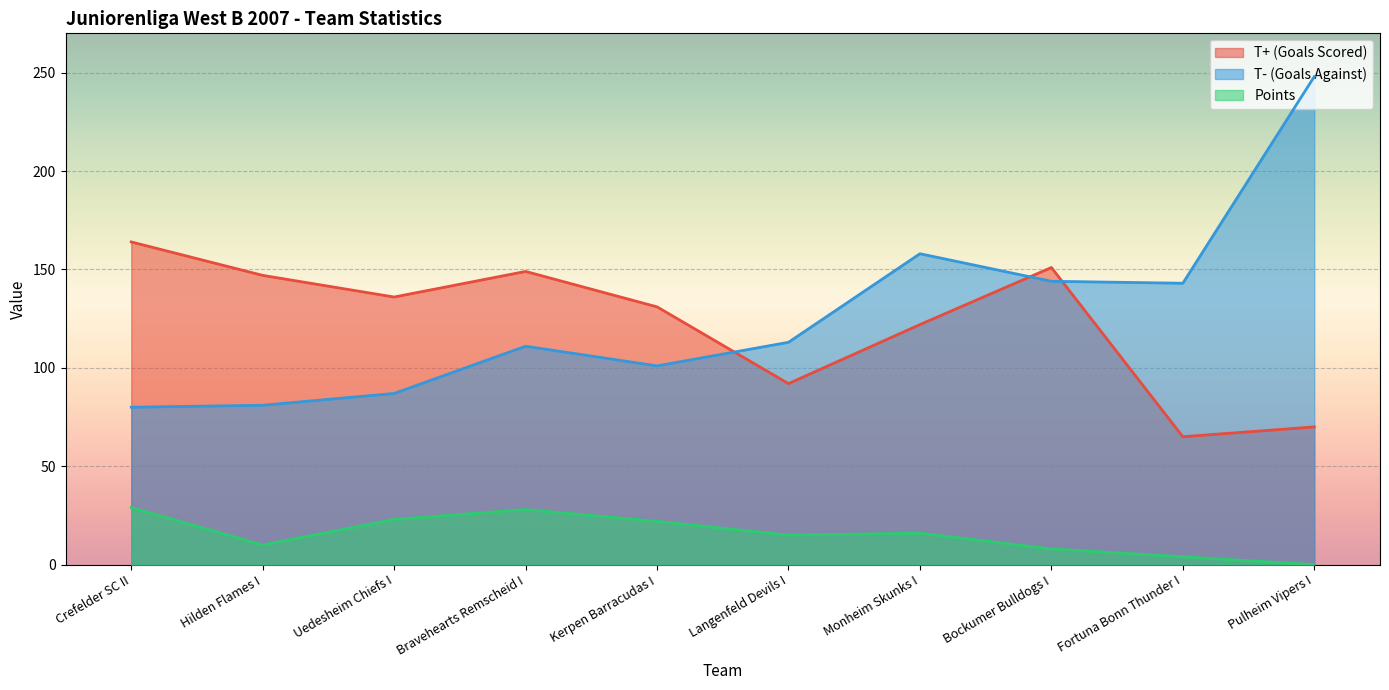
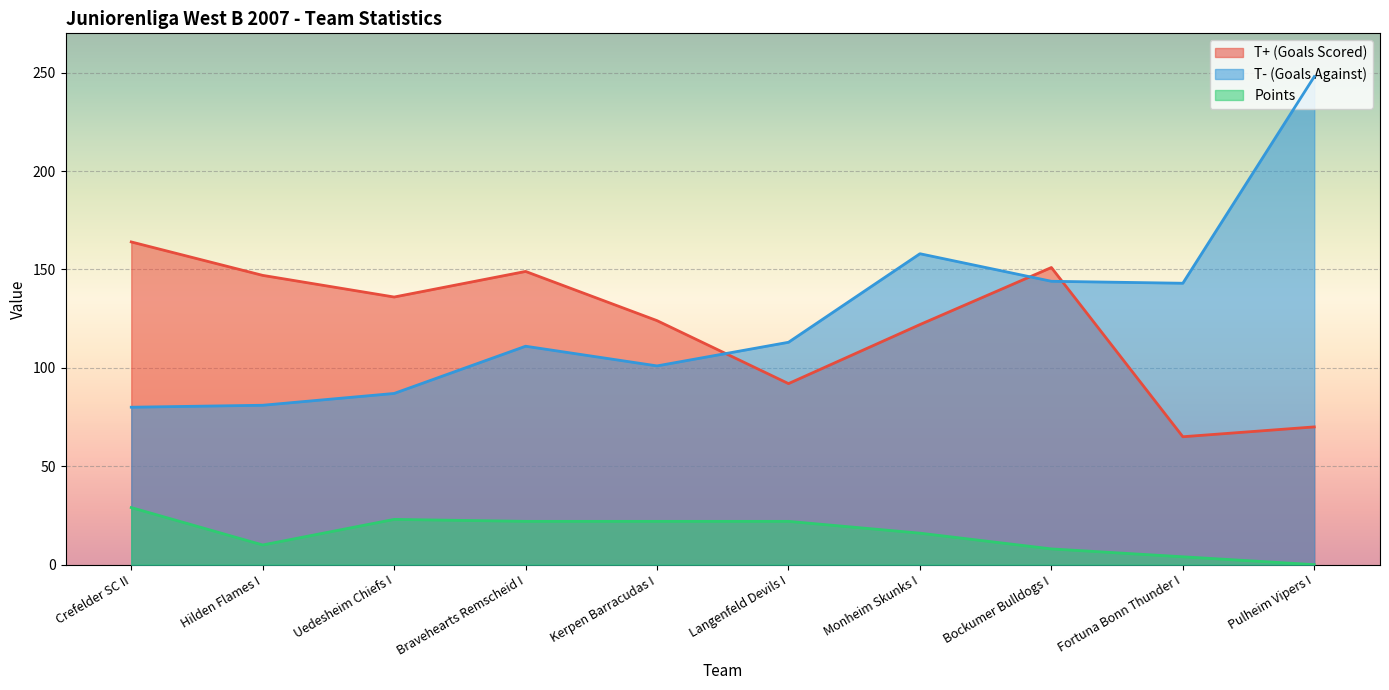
  {
    "T+ (Goals Scored)": {
      "Crefelder SC II": 164,
      "Hilden Flames I": 147,
      "Uedesheim Chiefs I": 136,
      "Bravehearts Remscheid I": 149,
-     "Kerpen Barracudas I": 131,
+     "Kerpen Barracudas I": 124,
      "Langenfeld Devils I": 92,
      "Monheim Skunks I": 122,
      "Bockumer Bulldogs I": 151,
      "Fortuna Bonn Thunder I": 65,
      "Pulheim Vipers I": 70
    },
    "T- (Goals Against)": {
      "Crefelder SC II": 80,
      "Hilden Flames I": 81,
      "Uedesheim Chiefs I": 87,
      "Bravehearts Remscheid I": 111,
      "Kerpen Barracudas I": 101,
      "Langenfeld Devils I": 113,
      "Monheim Skunks I": 158,
      "Bockumer Bulldogs I": 144,
      "Fortuna Bonn Thunder I": 143
    },
    "Points": {
      "Crefelder SC II": 29,
      "Hilden Flames I": 10,
      "Uedesheim Chiefs I": 23,
-     "Bravehearts Remscheid I": 28,
+     "Bravehearts Remscheid I": 22,
      "Kerpen Barracudas I": 22,
-     "Langenfeld Devils I": 15,
+     "Langenfeld Devils I": 22,
      "Monheim Skunks I": 16,
      "Bockumer Bulldogs I": 8,
      "Fortuna Bonn Thunder I": 4,
      "Pulheim Vipers I": 0
    }
  }
